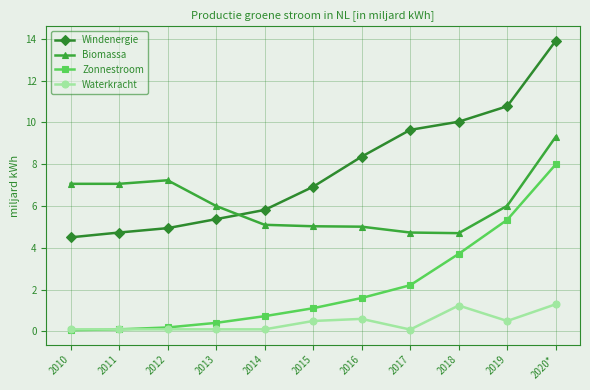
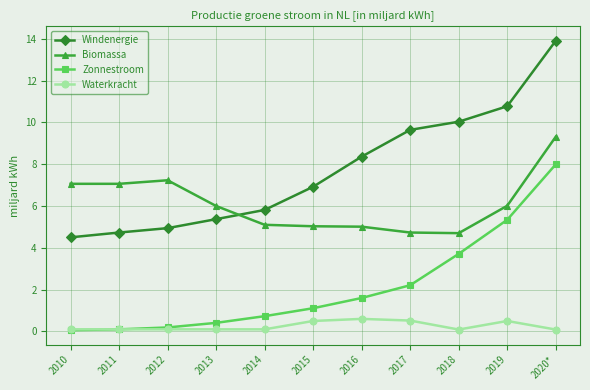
  {
    "Waterkracht": {
      "2013": 0.1,
      "2014": 0.1,
      "2015": 0.5,
      "2016": 0.6,
-     "2017": 0.1,
-     "2018": 1.2,
+     "2017": 0.5,
+     "2018": 0.1,
      "2019": 0.5,
-     "2020*": 1.3
+     "2020*": 0.1
    }
  }
